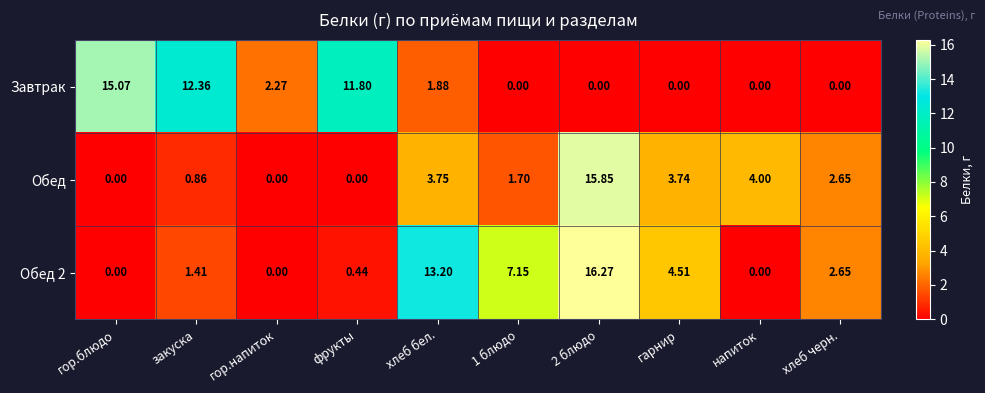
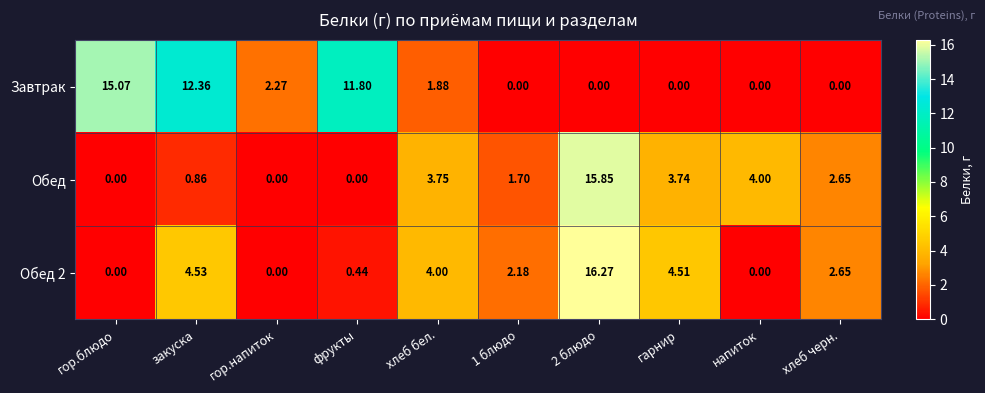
  {
    "Завтрак": {
      "гор.блюдо": 15.07,
      "закуска": 12.36,
      "гор.напиток": 2.27,
      "фрукты": 11.80,
      "хлеб бел.": 1.88,
      "1 блюдо": 0.00,
      "2 блюдо": 0.00,
      "гарнир": 0.00,
      "напиток": 0.00,
      "хлеб черн.": 0.00
    },
    "Обед": {
      "гор.блюдо": 0.00,
      "закуска": 0.86,
      "гор.напиток": 0.00,
      "фрукты": 0.00,
      "хлеб бел.": 3.75,
      "1 блюдо": 1.70,
      "2 блюдо": 15.85,
      "гарнир": 3.74,
      "напиток": 4.00,
      "хлеб черн.": 2.65
    },
    "Обед 2": {
      "гор.блюдо": 0.00,
-     "закуска": 1.41,
+     "закуска": 4.53,
      "гор.напиток": 0.00,
      "фрукты": 0.44,
-     "хлеб бел.": 13.20,
-     "1 блюдо": 7.15,
+     "хлеб бел.": 4.00,
+     "1 блюдо": 2.18,
      "2 блюдо": 16.27,
      "гарнир": 4.51,
      "напиток": 0.00,
      "хлеб черн.": 2.65
    }
  }
